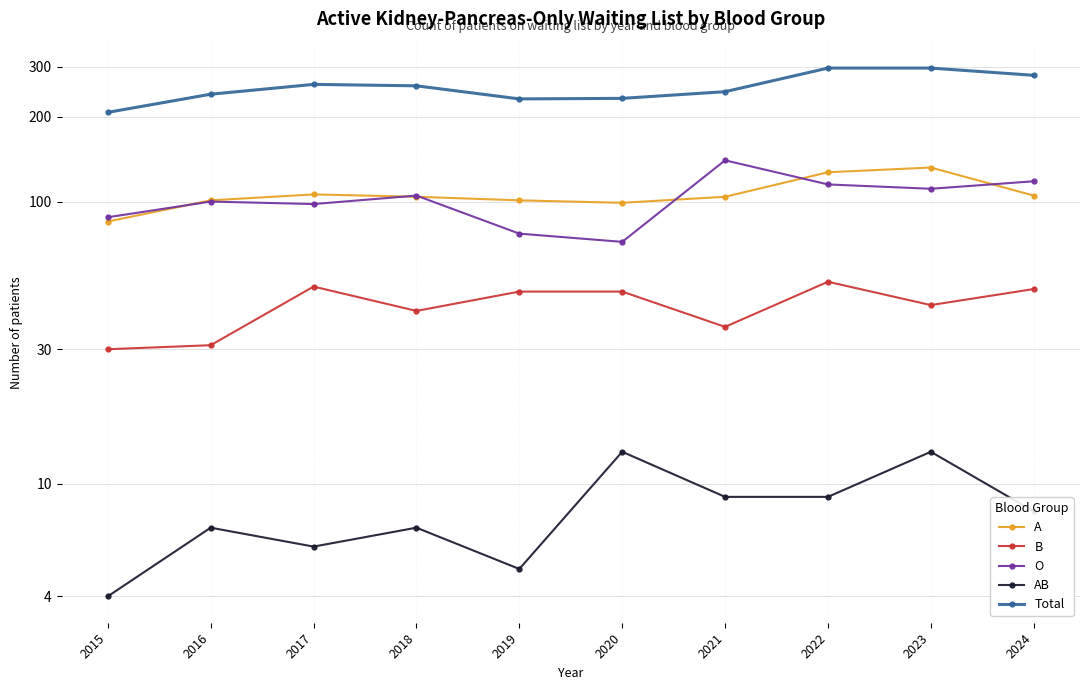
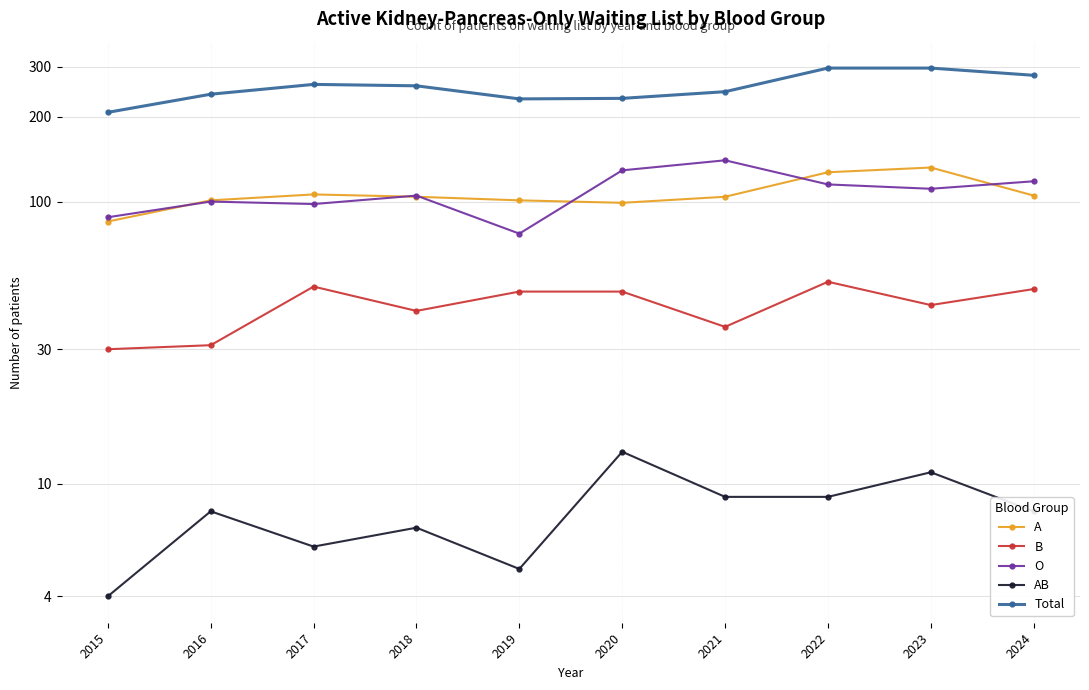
  {
    "A": {
      "2015": 85,
      "2017": 106,
      "2019": 101,
      "2020": 99,
      "2021": 104,
      "2022": 130,
      "2023": 130,
      "2024": 105
    },
    "B": {
      "2015": 30,
      "2016": 31,
      "2017": 50,
      "2018": 41,
      "2019": 48,
      "2020": 48,
      "2021": 36,
      "2022": 52,
      "2023": 43,
      "2024": 49
    },
    "O": {
      "2015": 88,
      "2017": 98,
      "2019": 77,
-     "2020": 72,
+     "2020": 130,
      "2021": 140,
      "2022": 115,
      "2023": 111,
      "2024": 118
    },
    "AB": {
      "2015": 4,
-     "2016": 7,
+     "2016": 8,
      "2017": 6,
      "2018": 7,
      "2019": 5,
      "2020": 13,
      "2021": 9,
      "2022": 9,
-     "2023": 13
+     "2023": 11
    },
    "Total": {
      "2015": 210,
      "2016": 240,
      "2017": 260,
      "2018": 260,
      "2019": 230,
      "2020": 230,
      "2021": 250,
      "2022": 300,
      "2023": 300,
      "2024": 280
    }
  }
